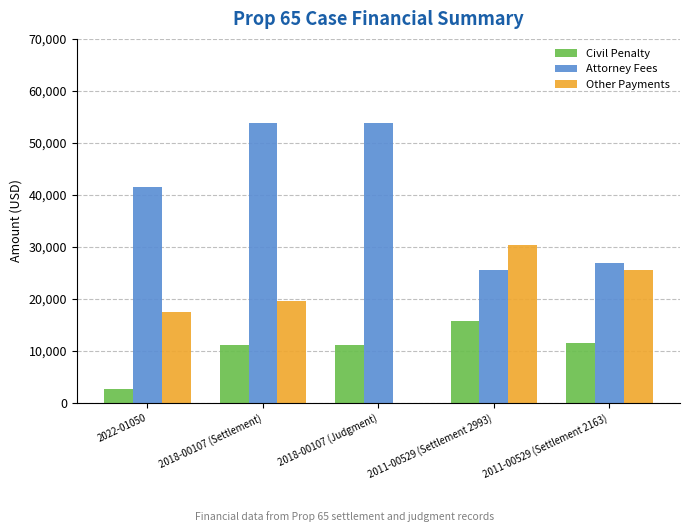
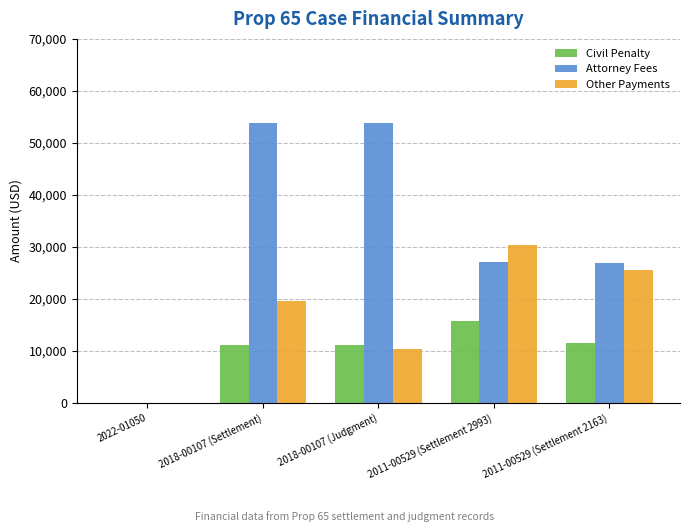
  {
    "Civil Penalty": {
-     "2022-01050": "3,000",
+     "2022-01050": "0",
      "2018-00107 (Settlement)": "11,000",
      "2018-00107 (Judgment)": "11,000",
      "2011-00529 (Settlement 2993)": "16,000",
      "2011-00529 (Settlement 2163)": "12,000"
    },
    "Attorney Fees": {
-     "2022-01050": "41,000",
+     "2022-01050": "0",
      "2018-00107 (Settlement)": "54,000",
      "2018-00107 (Judgment)": "54,000",
-     "2011-00529 (Settlement 2993)": "26,000",
+     "2011-00529 (Settlement 2993)": "27,000",
      "2011-00529 (Settlement 2163)": "27,000"
    },
    "Other Payments": {
-     "2022-01050": "18,000",
+     "2022-01050": "0",
      "2018-00107 (Settlement)": "20,000",
-     "2018-00107 (Judgment)": "0",
+     "2018-00107 (Judgment)": "10,000",
      "2011-00529 (Settlement 2993)": "30,000",
      "2011-00529 (Settlement 2163)": "26,000"
    }
  }
